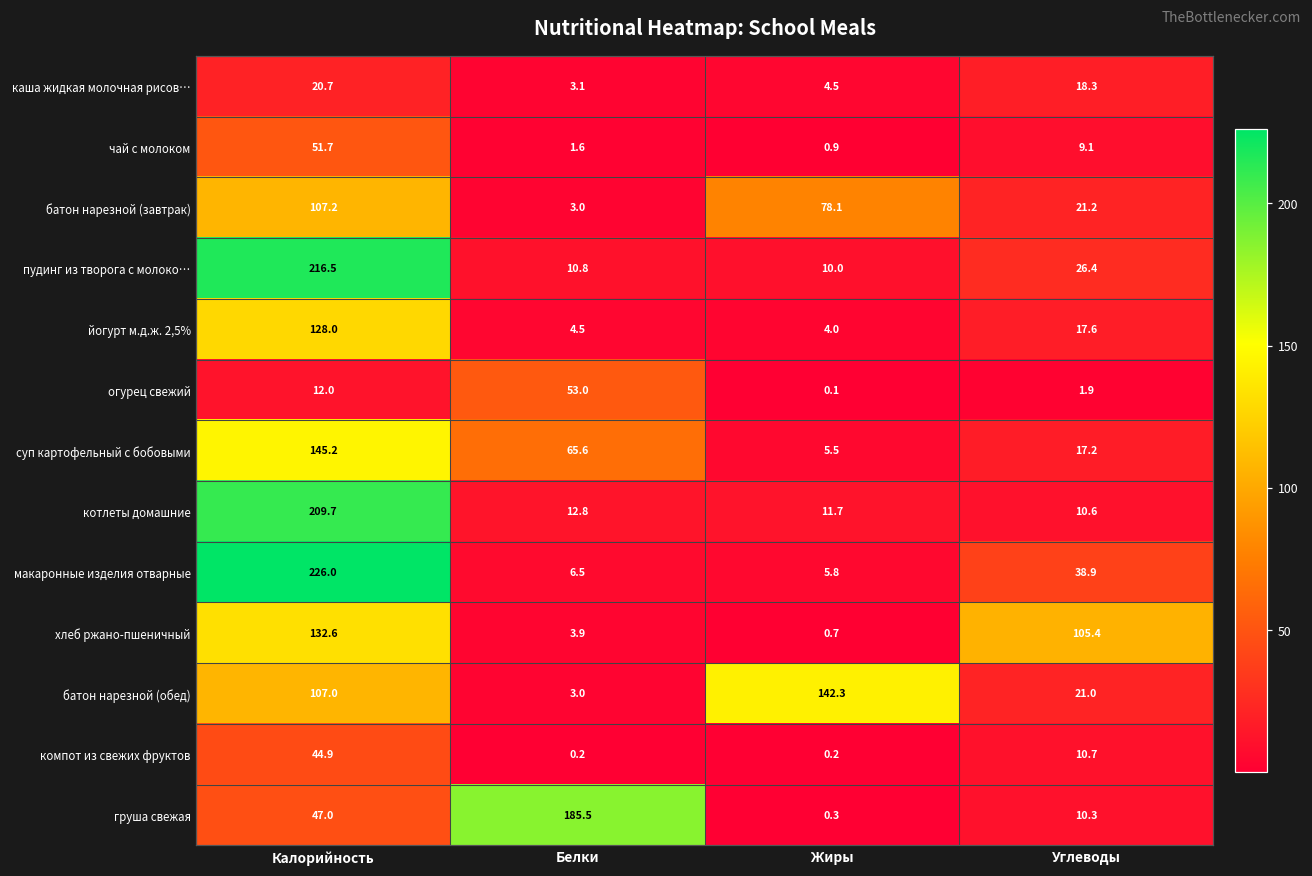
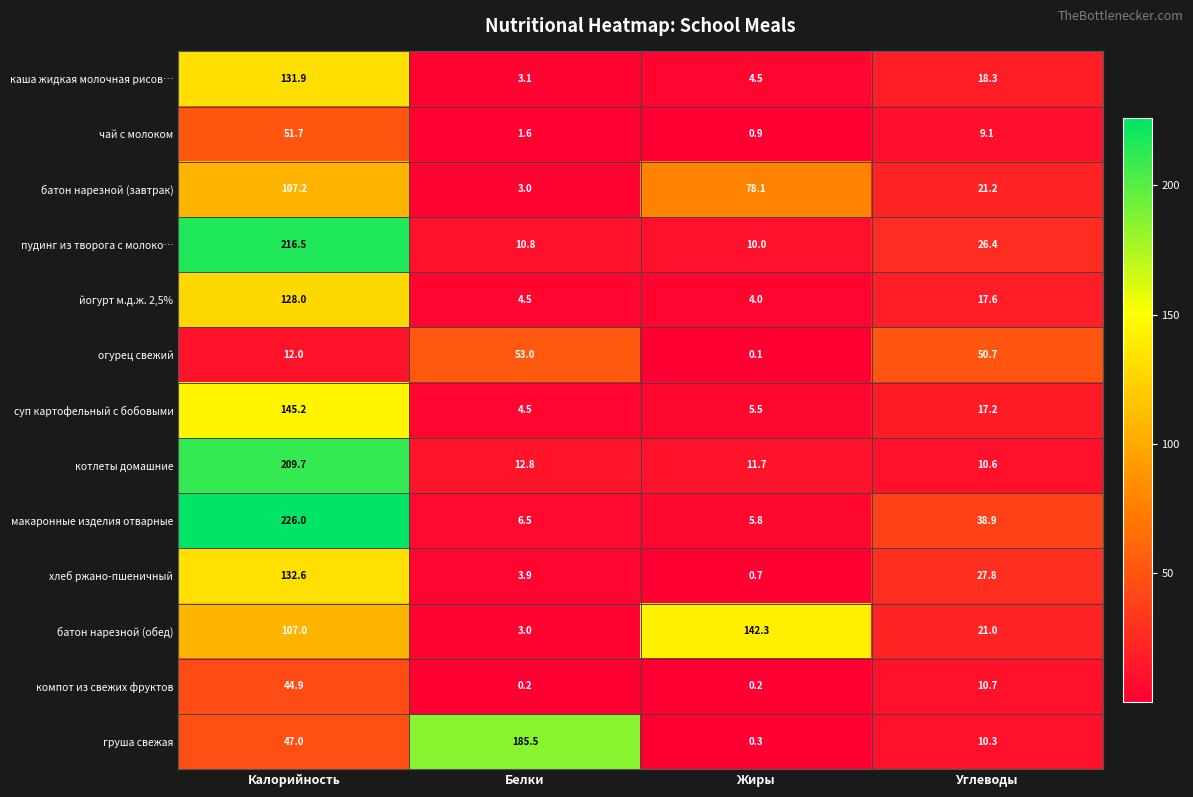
  {
    "каша жидкая молочная рисов…": {
-     "Калорийность": 20.7,
+     "Калорийность": 131.9,
      "Белки": 3.1,
      "Жиры": 4.5,
      "Углеводы": 18.3
    },
    "чай с молоком": {
      "Калорийность": 51.7,
      "Белки": 1.6,
      "Жиры": 0.9,
      "Углеводы": 9.1
    },
    "батон нарезной (завтрак)": {
      "Калорийность": 107.2,
      "Белки": 3.0,
      "Жиры": 78.1,
      "Углеводы": 21.2
    },
    "пудинг из творога с молоко…": {
      "Калорийность": 216.5,
      "Белки": 10.8,
      "Жиры": 10.0,
      "Углеводы": 26.4
    },
    "йогурт м.д.ж. 2,5%": {
      "Калорийность": 128.0,
      "Белки": 4.5,
      "Жиры": 4.0,
      "Углеводы": 17.6
    },
    "огурец свежий": {
      "Калорийность": 12.0,
      "Белки": 53.0,
      "Жиры": 0.1,
-     "Углеводы": 1.9
+     "Углеводы": 50.7
    },
    "суп картофельный с бобовыми": {
      "Калорийность": 145.2,
-     "Белки": 65.6,
+     "Белки": 4.5,
      "Жиры": 5.5,
      "Углеводы": 17.2
    },
    "котлеты домашние": {
      "Калорийность": 209.7,
      "Белки": 12.8,
      "Жиры": 11.7,
      "Углеводы": 10.6
    },
    "макаронные изделия отварные": {
      "Калорийность": 226.0,
      "Белки": 6.5,
      "Жиры": 5.8,
      "Углеводы": 38.9
    },
    "хлеб ржано-пшеничный": {
      "Калорийность": 132.6,
      "Белки": 3.9,
      "Жиры": 0.7,
-     "Углеводы": 105.4
+     "Углеводы": 27.8
    },
    "батон нарезной (обед)": {
      "Калорийность": 107.0,
      "Белки": 3.0,
      "Жиры": 142.3,
      "Углеводы": 21.0
    },
    "компот из свежих фруктов": {
      "Калорийность": 44.9,
      "Белки": 0.2,
      "Жиры": 0.2,
      "Углеводы": 10.7
    },
    "груша свежая": {
      "Калорийность": 47.0,
      "Белки": 185.5,
      "Жиры": 0.3,
      "Углеводы": 10.3
    }
  }
